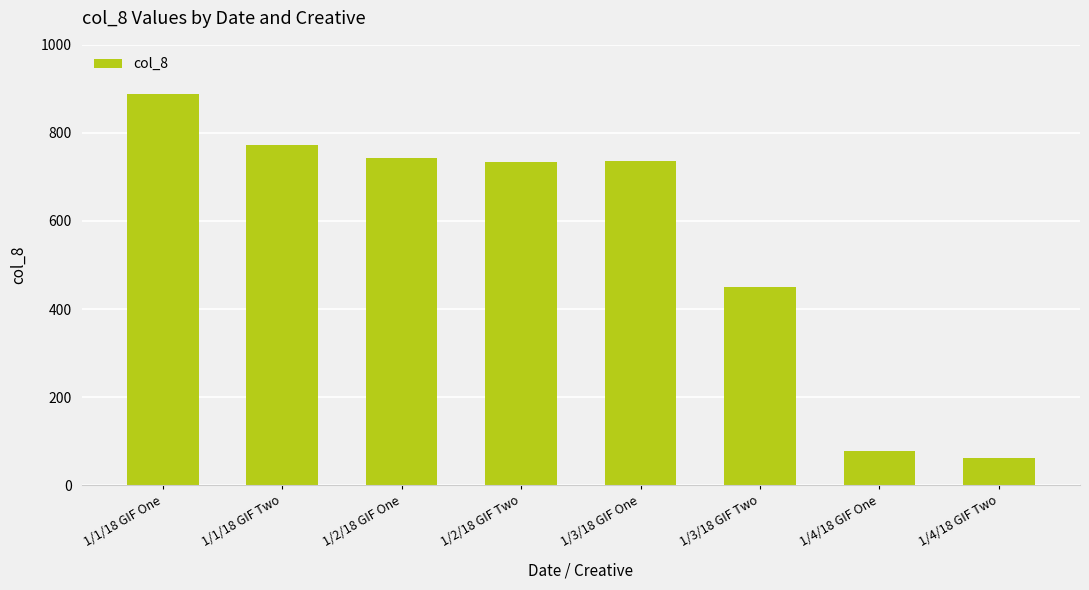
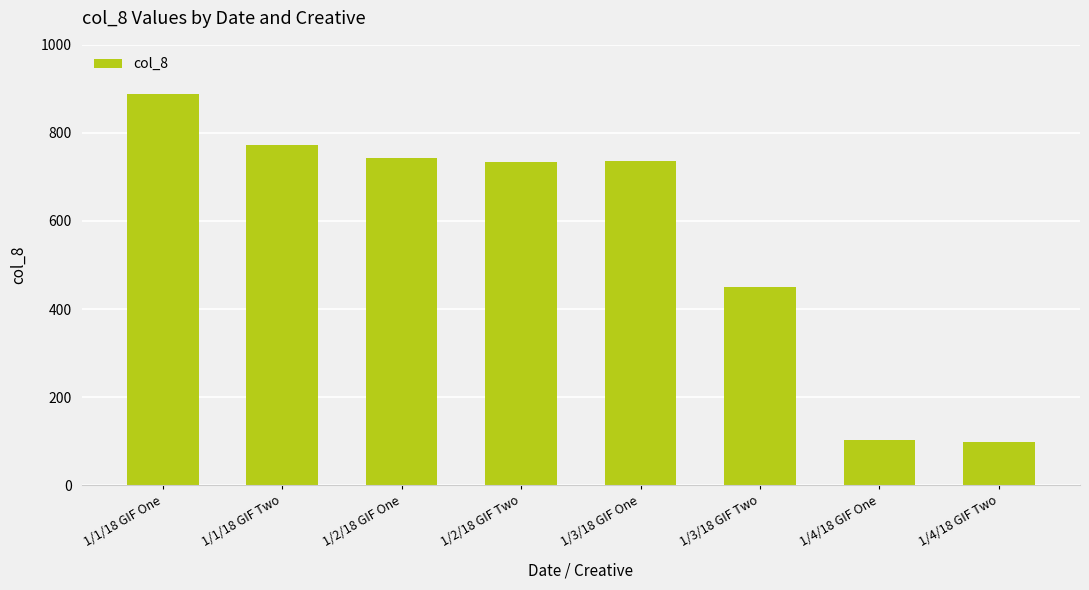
  {
    "1/1/18 GIF One": 890,
    "1/1/18 GIF Two": 770,
    "1/2/18 GIF One": 740,
    "1/2/18 GIF Two": 740,
    "1/3/18 GIF One": 740,
    "1/3/18 GIF Two": 450,
-   "1/4/18 GIF One": 80,
-   "1/4/18 GIF Two": 60
+   "1/4/18 GIF One": 100,
+   "1/4/18 GIF Two": 100
  }
